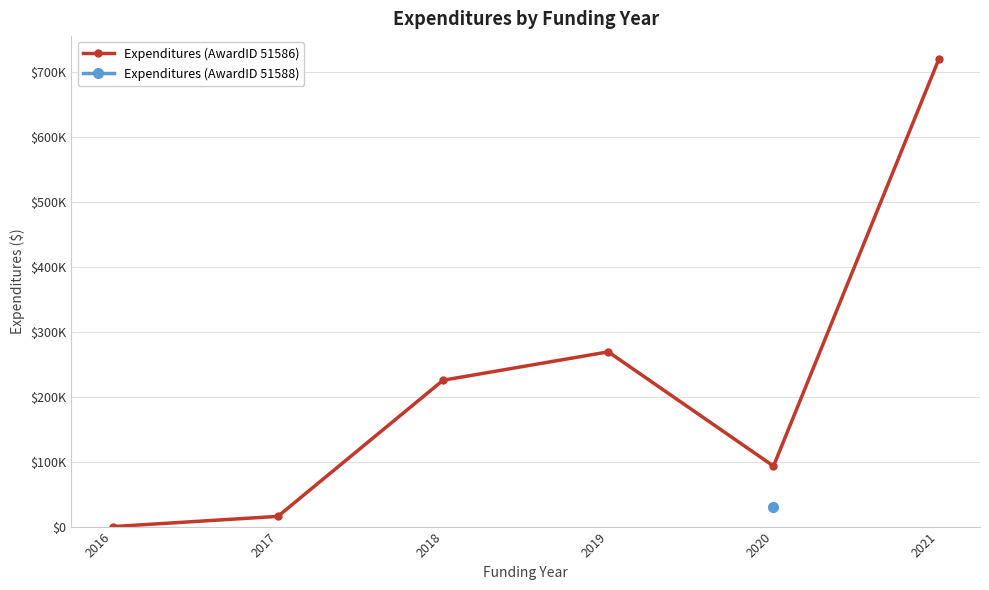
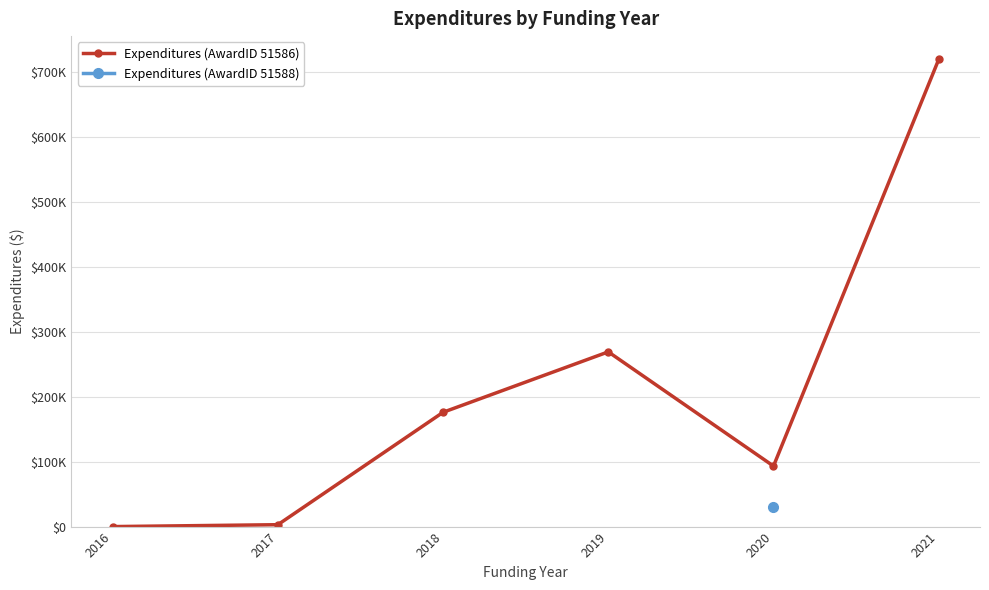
  {
    "Expenditures (AwardID 51586)": {
      "2016": "$0",
-     "2017": "$20000",
-     "2018": "$230000",
+     "2017": "$0",
+     "2018": "$180000",
      "2019": "$270000",
      "2020": "$90000",
      "2021": "$720000"
    },
    "Expenditures (AwardID 51588)": {
      "2020": "$30000"
    }
  }
